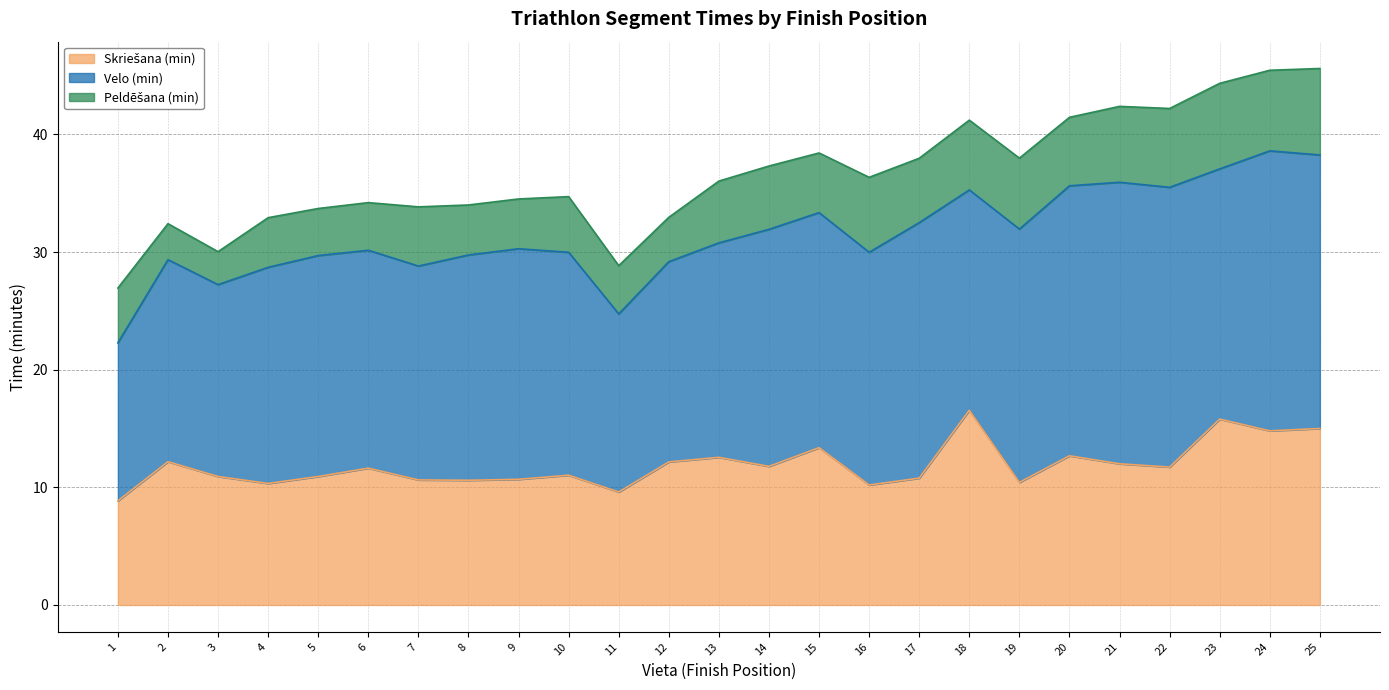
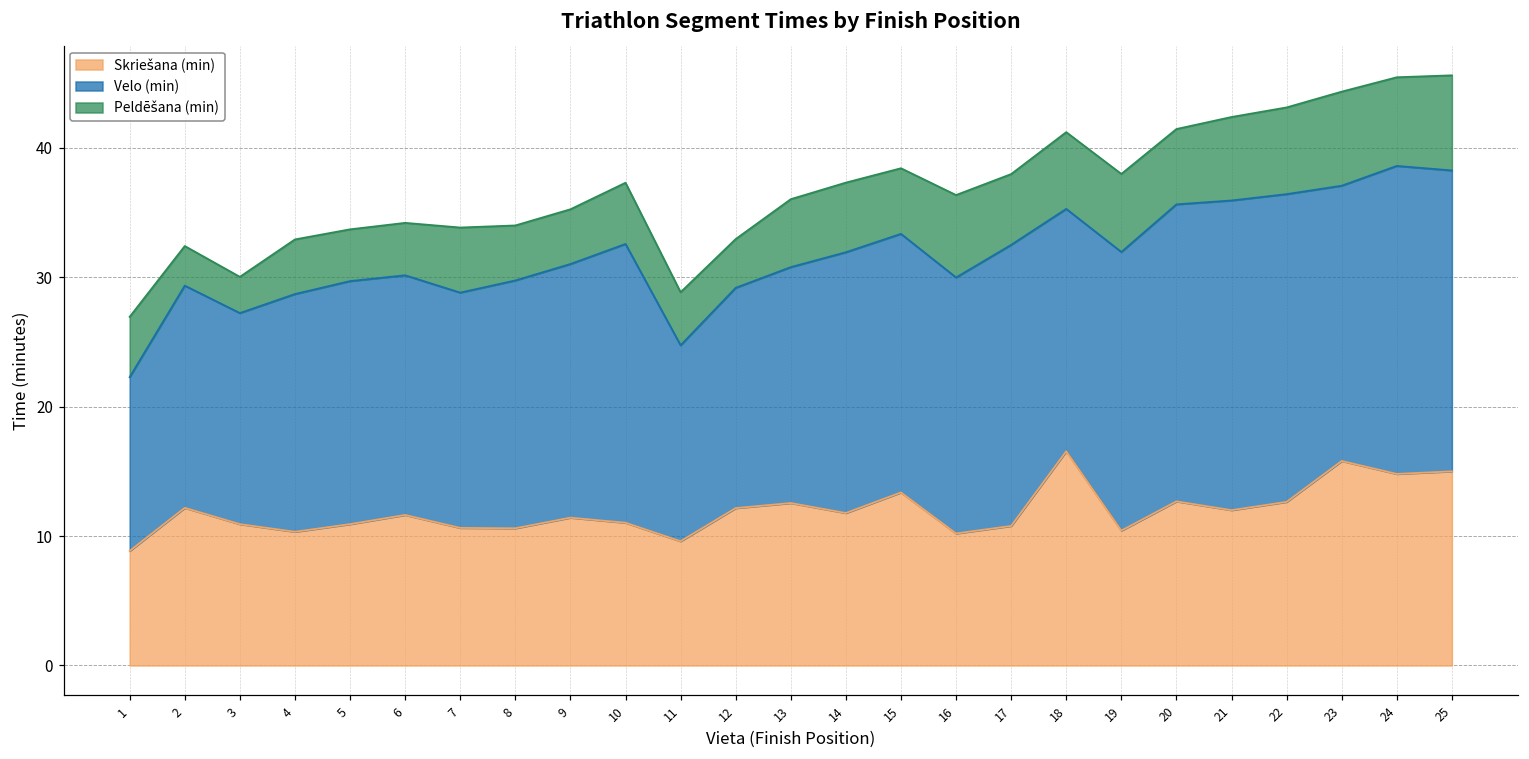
  {
    "Skriešana (min)": {
      "1": 8.9,
      "2": 12.2,
      "3": 10.9,
      "4": 10.3,
      "5": 10.9,
      "6": 11.6,
      "7": 10.6,
      "8": 10.6,
-     "9": 10.7,
+     "9": 11.4,
      "10": 11.0,
      "11": 9.6,
      "12": 12.2,
      "13": 12.6,
      "14": 11.8,
      "15": 13.4,
      "16": 10.2,
      "17": 10.8,
      "18": 16.6,
      "19": 10.4,
      "20": 12.7,
      "21": 12.0,
-     "22": 11.7,
+     "22": 12.6,
      "23": 15.8,
      "24": 14.8,
      "25": 15.0
    },
    "Velo (min)": {
      "1": 13.4,
      "2": 17.2,
      "3": 16.3,
      "4": 18.4,
      "5": 18.8,
      "6": 18.5,
      "7": 18.2,
      "8": 19.2,
      "9": 19.6,
-     "10": 18.9,
+     "10": 21.5,
      "11": 15.1,
      "12": 17.0,
      "13": 18.2,
      "14": 20.2,
      "15": 20.0,
      "16": 19.8,
      "17": 21.7,
      "18": 18.7,
      "19": 21.5,
      "20": 22.9,
      "21": 23.9,
      "22": 23.8,
      "23": 21.3,
      "24": 23.8,
      "25": 23.3
    },
    "Peldēšana (min)": {
      "1": 4.7,
      "2": 3.1,
      "3": 2.8,
      "4": 4.2,
      "5": 4.0,
      "6": 4.0,
      "7": 5.0,
      "8": 4.3,
      "9": 4.2,
      "10": 4.7,
      "11": 4.1,
      "12": 3.8,
      "13": 5.3,
      "14": 5.4,
      "15": 5.1,
      "16": 6.4,
      "17": 5.5,
      "18": 5.9,
      "19": 6.0,
      "20": 5.8,
      "21": 6.5,
      "22": 6.7,
      "23": 7.3,
      "24": 6.9,
      "25": 7.4
    }
  }
